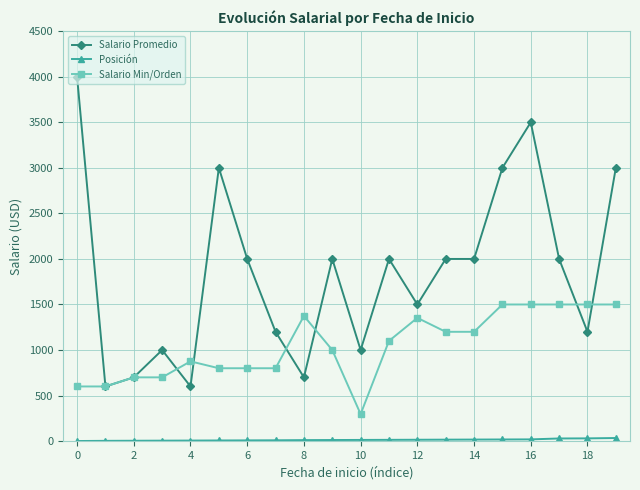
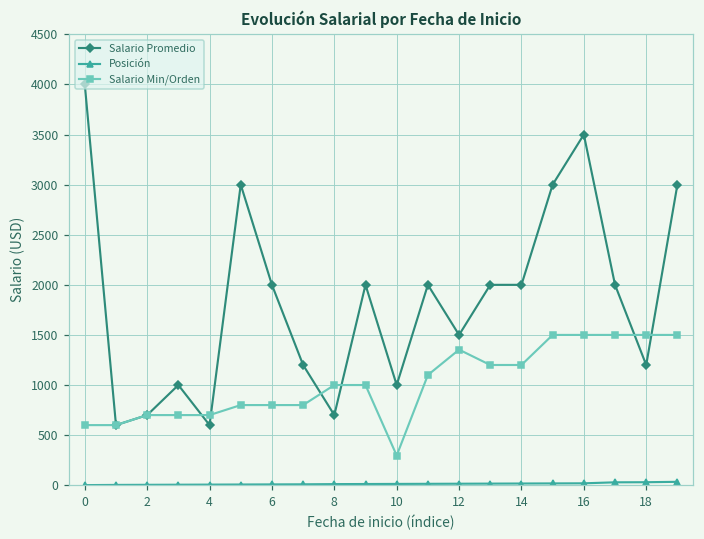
  {
    "Salario Min/Orden": {
      "0": 600,
-     "4": 900,
+     "4": 700,
      "6": 800,
-     "8": 1400,
+     "8": 1000,
      "10": 300,
      "12": 1400,
      "14": 1200,
      "16": 1500,
      "18": 1500
    }
  }
